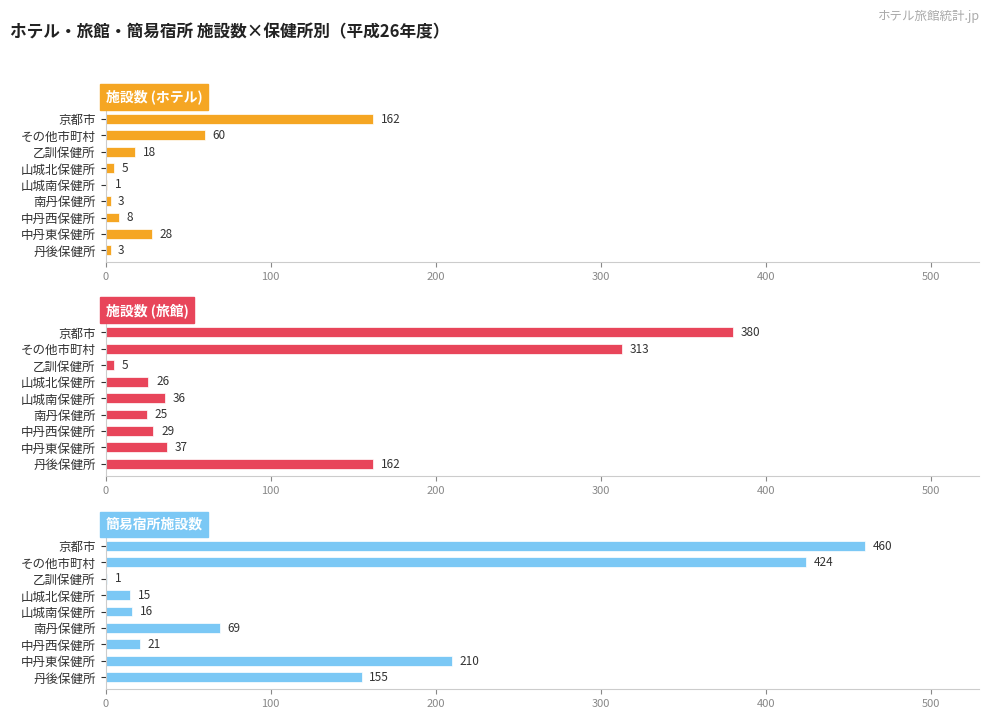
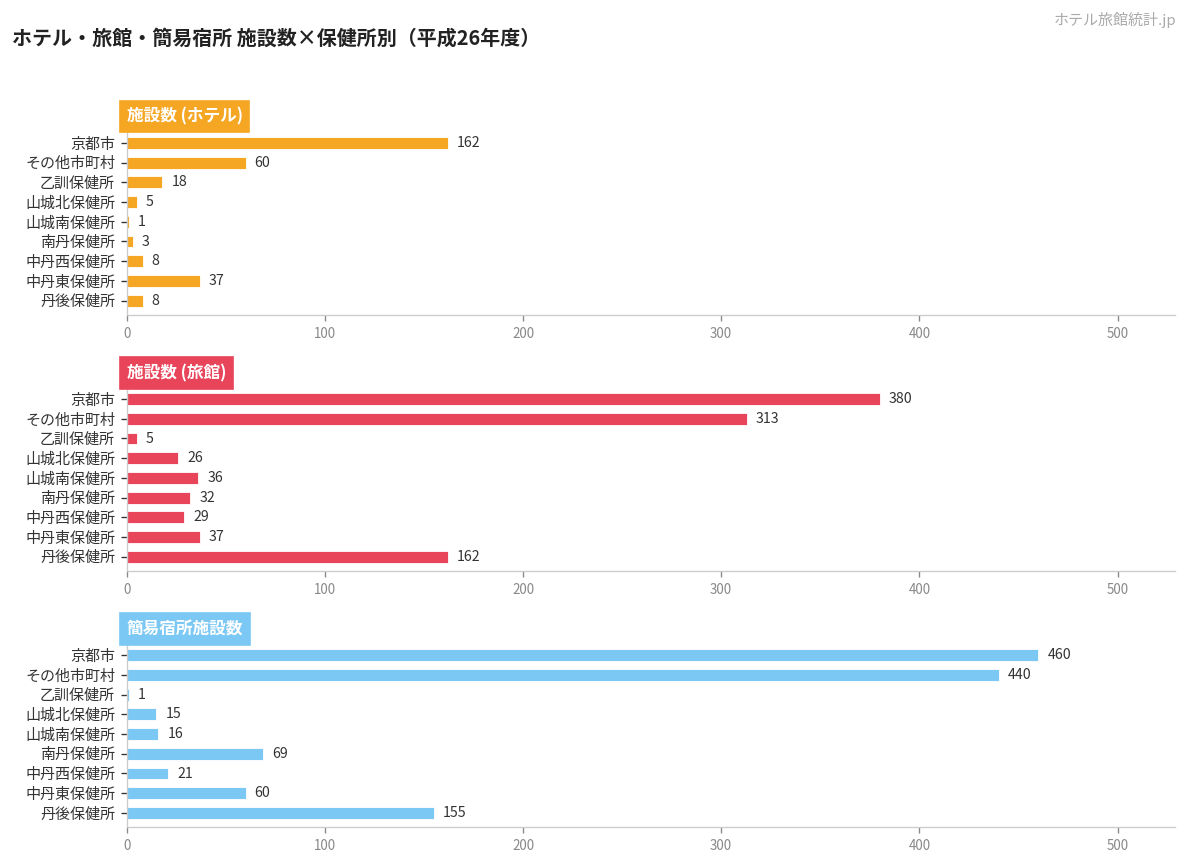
  {
    "施設数 (ホテル)": {
      "京都市": 162,
      "その他市町村": 60,
      "乙訓保健所": 18,
      "山城北保健所": 5,
      "山城南保健所": 1,
      "南丹保健所": 3,
      "中丹西保健所": 8,
-     "中丹東保健所": 28,
-     "丹後保健所": 3
+     "中丹東保健所": 37,
+     "丹後保健所": 8
    },
    "施設数 (旅館)": {
      "京都市": 380,
      "その他市町村": 313,
      "乙訓保健所": 5,
      "山城北保健所": 26,
      "山城南保健所": 36,
-     "南丹保健所": 25,
+     "南丹保健所": 32,
      "中丹西保健所": 29,
      "中丹東保健所": 37,
      "丹後保健所": 162
    },
    "簡易宿所施設数": {
      "京都市": 460,
-     "その他市町村": 424,
+     "その他市町村": 440,
      "乙訓保健所": 1,
      "山城北保健所": 15,
      "山城南保健所": 16,
      "南丹保健所": 69,
      "中丹西保健所": 21,
-     "中丹東保健所": 210,
+     "中丹東保健所": 60,
      "丹後保健所": 155
    }
  }
